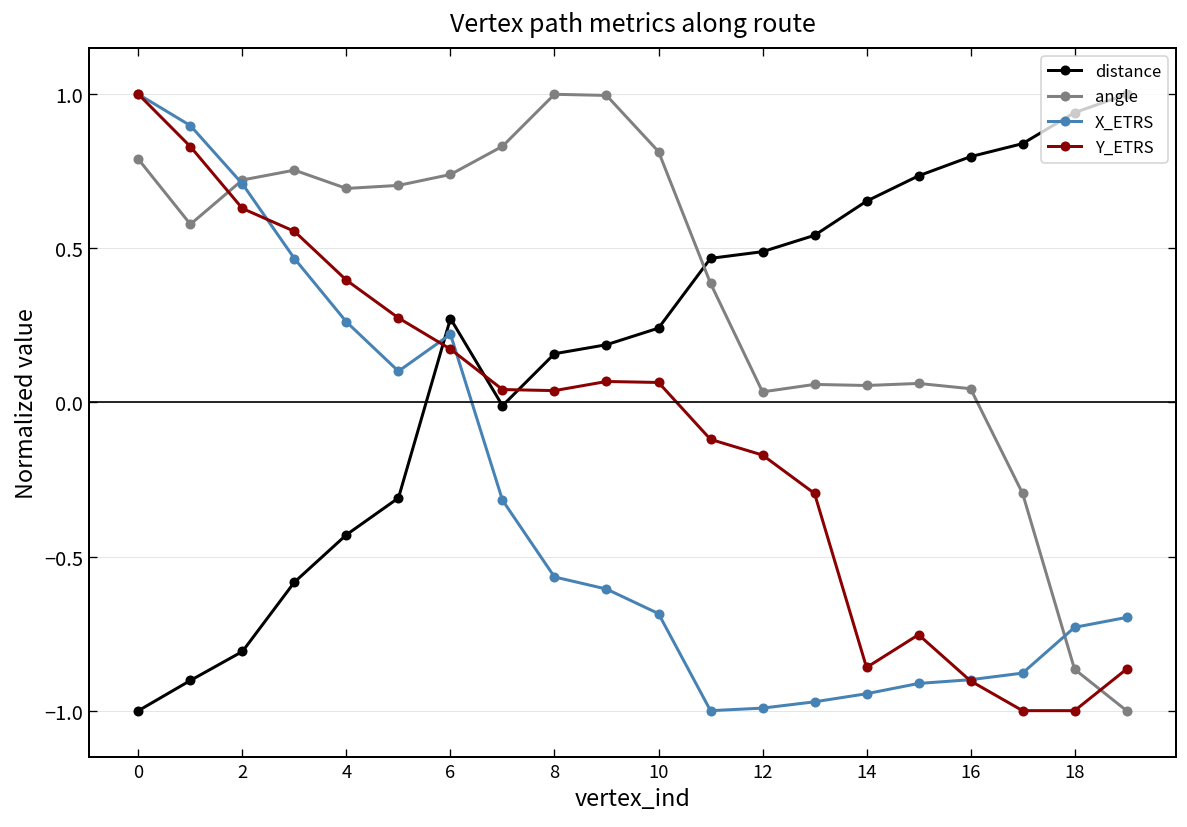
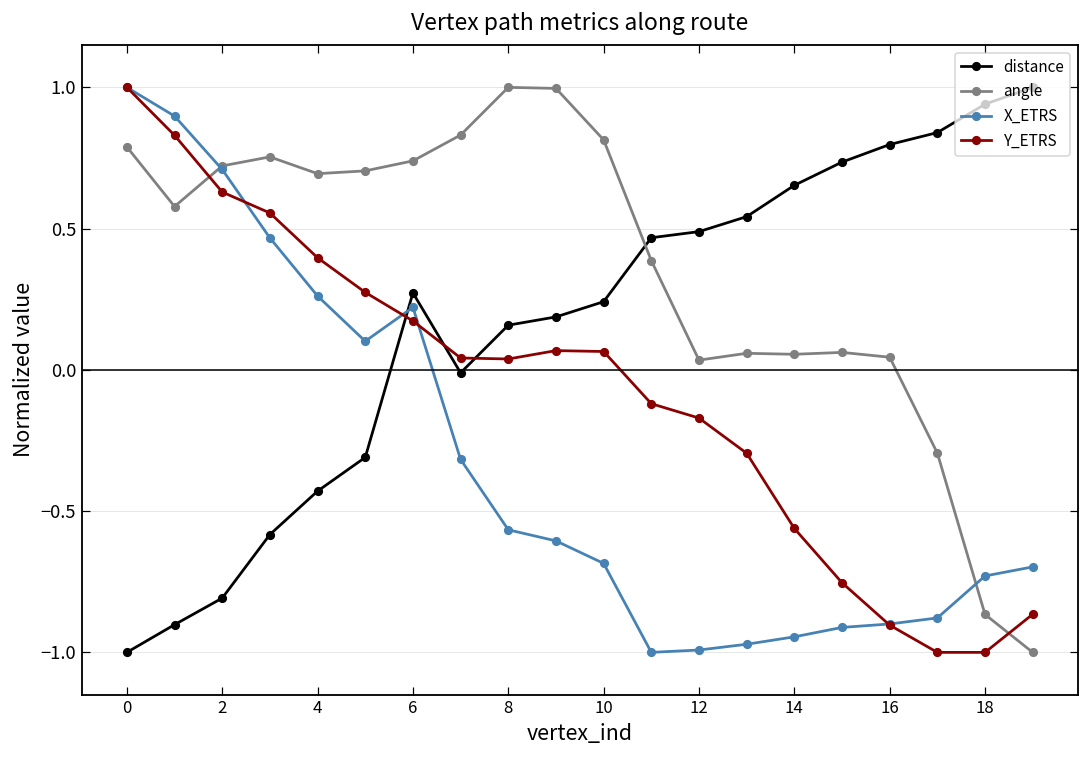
  {
    "distance": {
      "0": -1.00,
      "2": -0.81,
      "4": -0.43,
      "6": 0.27,
      "8": 0.16,
      "10": 0.24,
      "12": 0.49,
      "14": 0.65,
      "16": 0.80
    },
    "angle": {
      "0": 0.79,
      "2": 0.72,
      "4": 0.69,
      "6": 0.74,
      "8": 1.00,
      "10": 0.81,
      "12": 0.03,
      "14": 0.06,
      "16": 0.04,
      "18": -0.87
    },
    "X_ETRS": {
      "2": 0.71,
      "4": 0.26,
      "6": 0.22,
      "8": -0.57,
      "10": -0.69,
      "12": -0.99,
      "14": -0.95,
      "18": -0.73
    },
    "Y_ETRS": {
      "2": 0.63,
      "4": 0.40,
      "6": 0.17,
      "8": 0.04,
      "10": 0.06,
      "12": -0.17,
-     "14": -0.86,
+     "14": -0.56,
      "18": -1.00
    }
  }
